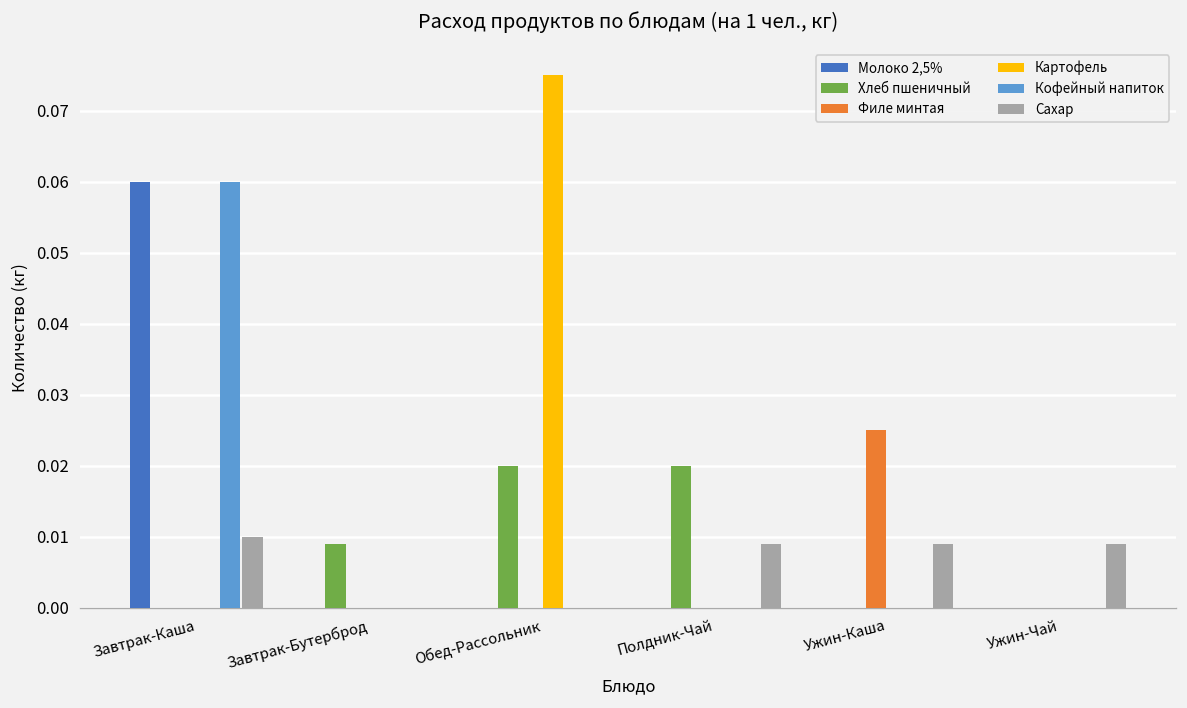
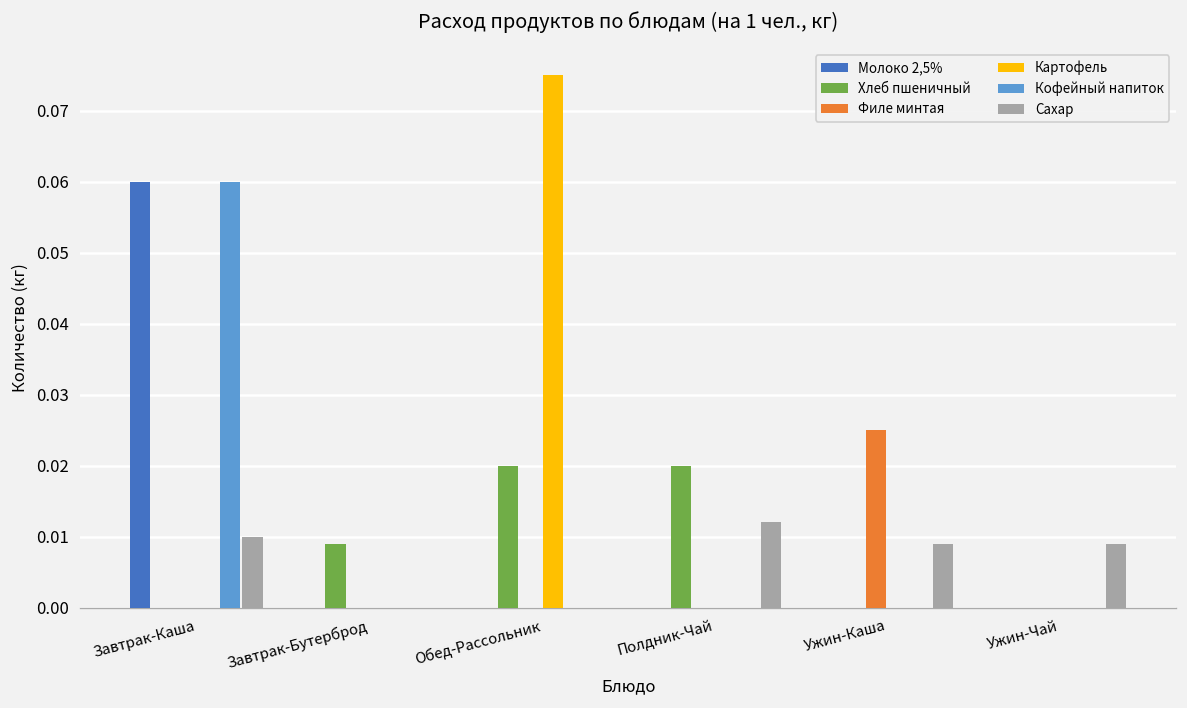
  {
    "Хлеб пшеничный": {
      "Завтрак-Каша": 0.000,
      "Завтрак-Бутерброд": 0.009,
      "Обед-Рассольник": 0.020,
      "Полдник-Чай": 0.020,
      "Ужин-Каша": 0.000,
      "Ужин-Чай": 0.000
    },
    "Филе минтая": {
      "Завтрак-Каша": 0.000,
      "Завтрак-Бутерброд": 0.000,
      "Обед-Рассольник": 0.000,
      "Полдник-Чай": 0.000,
      "Ужин-Каша": 0.025,
      "Ужин-Чай": 0.000
    },
    "Картофель": {
      "Завтрак-Каша": 0.000,
      "Завтрак-Бутерброд": 0.000,
      "Обед-Рассольник": 0.075,
      "Полдник-Чай": 0.000,
      "Ужин-Каша": 0.000,
      "Ужин-Чай": 0.000
    },
    "Сахар": {
      "Завтрак-Каша": 0.010,
      "Завтрак-Бутерброд": 0.000,
      "Обед-Рассольник": 0.000,
-     "Полдник-Чай": 0.009,
+     "Полдник-Чай": 0.012,
      "Ужин-Каша": 0.009,
      "Ужин-Чай": 0.009
    }
  }
